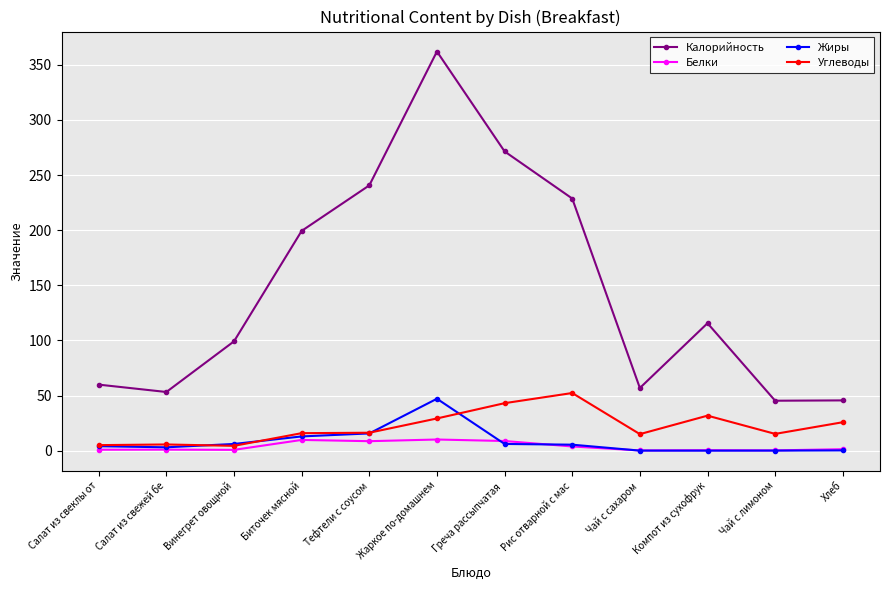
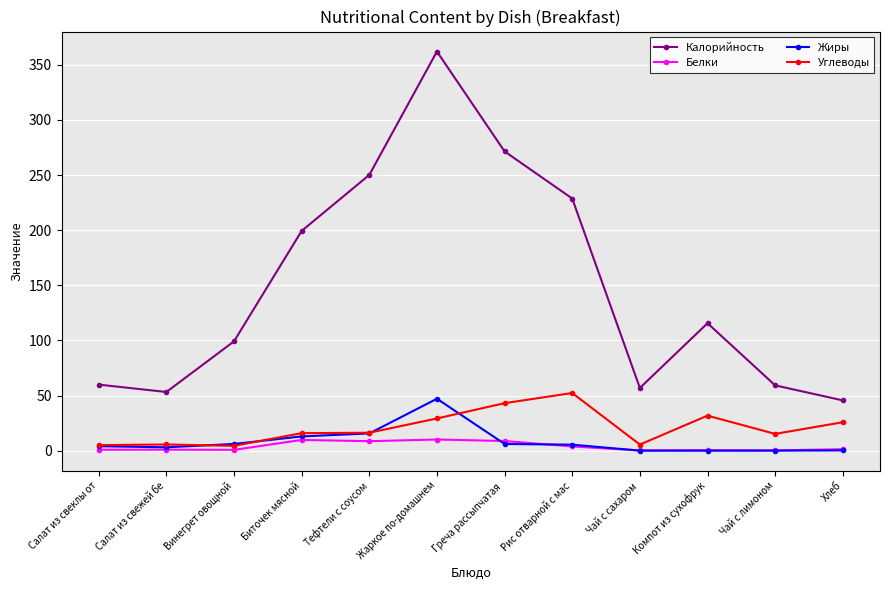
  {
    "Калорийность": {
      "Салат из свеклы от": 60,
      "Салат из свежей бе": 53,
      "Винегрет овощной": 99,
      "Биточек мясной": 199,
-     "Тефтели с соусом": 241,
+     "Тефтели с соусом": 250,
      "Жаркое по-домашнем": 362,
      "Греча рассыпчатая": 271,
      "Рис отварной с мас": 229,
      "Чай с сахаром": 57,
      "Компот из сухофрук": 116,
-     "Чай с лимоном": 45,
+     "Чай с лимоном": 59,
      "Хлеб": 46
    },
    "Белки": {
      "Салат из свеклы от": 1,
      "Винегрет овощной": 1,
      "Биточек мясной": 10,
      "Тефтели с соусом": 9,
      "Жаркое по-домашнем": 10,
      "Греча рассыпчатая": 9
    },
    "Жиры": {
      "Биточек мясной": 13,
      "Жаркое по-домашнем": 47,
      "Греча рассыпчатая": 6
    },
    "Углеводы": {
      "Салат из свежей бе": 6,
      "Биточек мясной": 16,
      "Жаркое по-домашнем": 29,
      "Греча рассыпчатая": 43,
      "Рис отварной с мас": 52,
-     "Чай с сахаром": 15,
+     "Чай с сахаром": 6,
      "Компот из сухофрук": 32,
      "Чай с лимоном": 15,
      "Хлеб": 26
    }
  }
